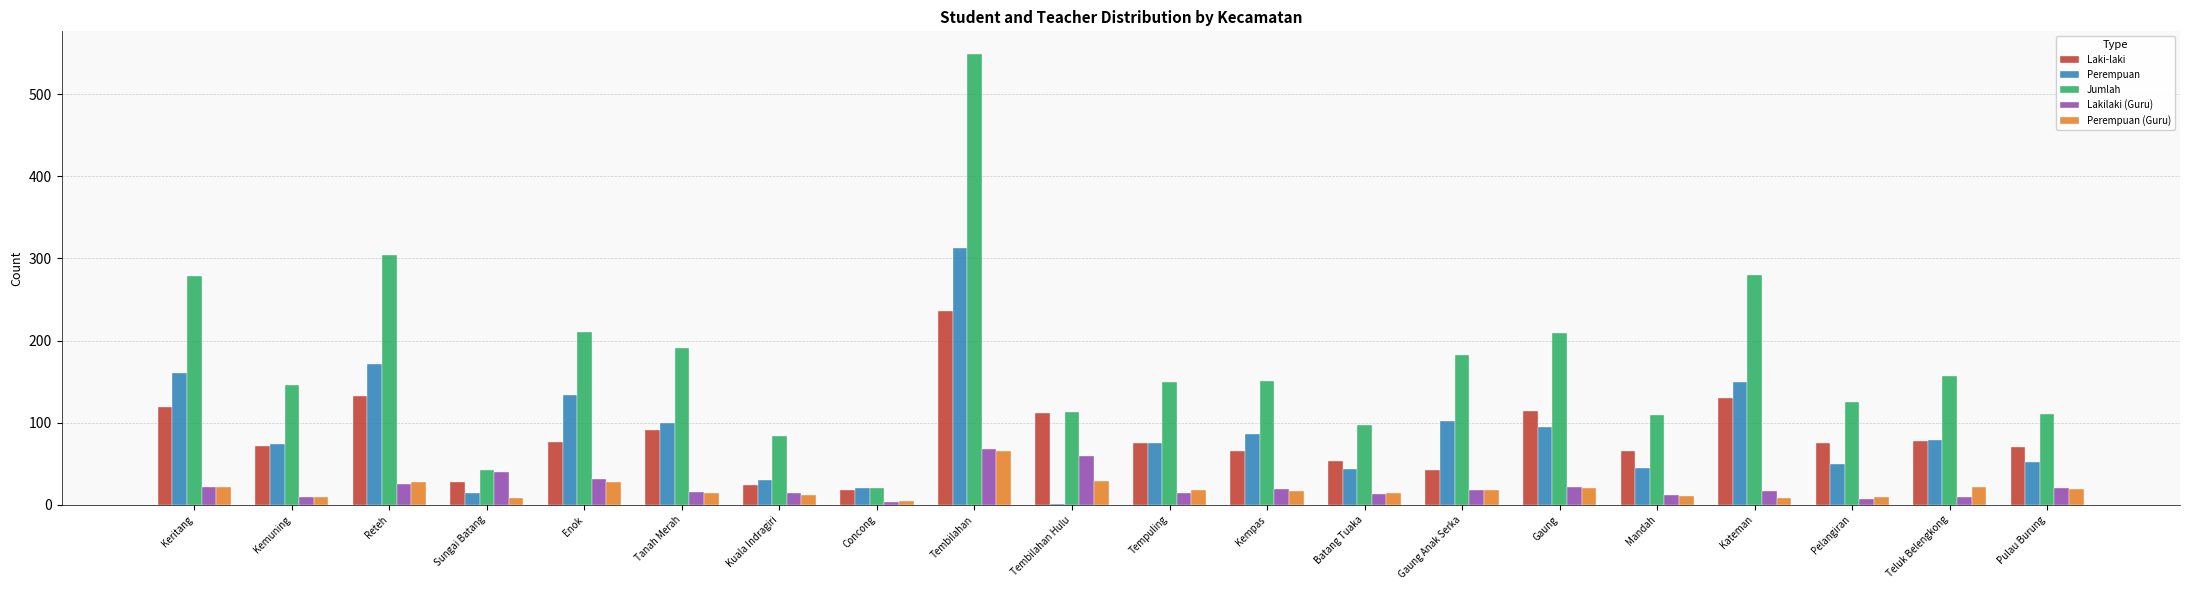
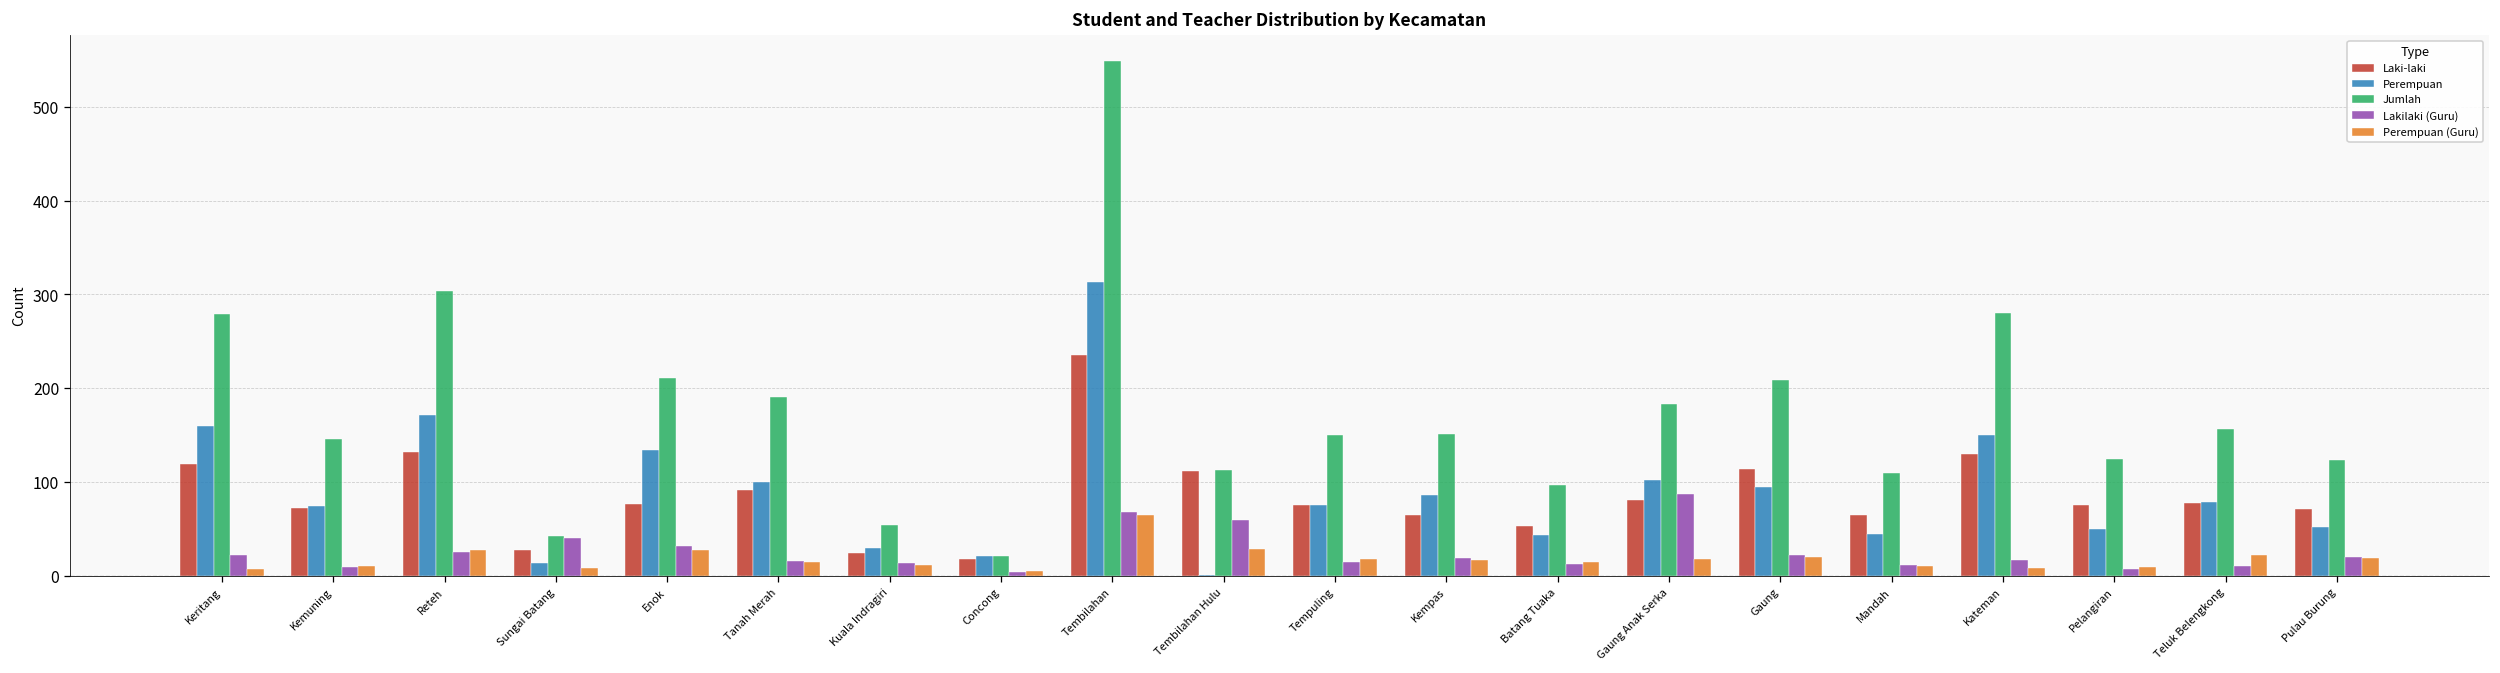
  {
    "Laki-laki": {
      "Keritang": 120,
      "Kemuning": 70,
      "Reteh": 130,
      "Sungai Batang": 30,
      "Enok": 80,
      "Tanah Merah": 90,
      "Kuala Indragiri": 20,
      "Concong": 20,
      "Tembilahan": 240,
      "Tembilahan Hulu": 110,
      "Tempuling": 80,
      "Kempas": 70,
      "Batang Tuaka": 50,
-     "Gaung Anak Serka": 40,
+     "Gaung Anak Serka": 80,
      "Gaung": 110,
      "Mandah": 70,
      "Kateman": 130,
      "Pelangiran": 80,
      "Teluk Belengkong": 80,
      "Pulau Burung": 70
    },
    "Perempuan": {
      "Keritang": 160,
      "Kemuning": 70,
      "Reteh": 170,
      "Sungai Batang": 10,
      "Enok": 130,
      "Tanah Merah": 100,
      "Kuala Indragiri": 30,
      "Concong": 20,
      "Tembilahan": 310,
      "Tempuling": 80,
      "Kempas": 90,
      "Batang Tuaka": 40,
      "Gaung Anak Serka": 100,
      "Gaung": 100,
      "Mandah": 50,
      "Kateman": 150,
      "Pelangiran": 50,
      "Teluk Belengkong": 80,
      "Pulau Burung": 50
    },
    "Jumlah": {
      "Keritang": 280,
      "Kemuning": 150,
      "Reteh": 300,
      "Sungai Batang": 40,
      "Enok": 210,
      "Tanah Merah": 190,
-     "Kuala Indragiri": 80,
+     "Kuala Indragiri": 50,
      "Concong": 20,
      "Tembilahan": 550,
      "Tembilahan Hulu": 110,
      "Tempuling": 150,
      "Kempas": 150,
      "Batang Tuaka": 100,
      "Gaung Anak Serka": 180,
      "Gaung": 210,
      "Mandah": 110,
      "Kateman": 280,
      "Pelangiran": 130,
      "Teluk Belengkong": 160,
-     "Pulau Burung": 110
+     "Pulau Burung": 120
    },
    "Lakilaki (Guru)": {
      "Keritang": 20,
      "Kemuning": 10,
      "Reteh": 30,
      "Sungai Batang": 40,
      "Enok": 30,
      "Tanah Merah": 20,
      "Kuala Indragiri": 10,
      "Concong": 0,
      "Tembilahan": 70,
      "Tembilahan Hulu": 60,
      "Tempuling": 20,
      "Kempas": 20,
      "Batang Tuaka": 10,
-     "Gaung Anak Serka": 20,
+     "Gaung Anak Serka": 90,
      "Gaung": 20,
      "Mandah": 10,
      "Kateman": 20,
      "Pelangiran": 10,
      "Teluk Belengkong": 10,
      "Pulau Burung": 20
    },
    "Perempuan (Guru)": {
-     "Keritang": 20,
+     "Keritang": 10,
      "Kemuning": 10,
      "Reteh": 30,
      "Sungai Batang": 10,
      "Enok": 30,
      "Tanah Merah": 20,
      "Kuala Indragiri": 10,
      "Concong": 10,
      "Tembilahan": 70,
      "Tembilahan Hulu": 30,
      "Tempuling": 20,
      "Kempas": 20,
      "Batang Tuaka": 20,
      "Gaung Anak Serka": 20,
      "Gaung": 20,
      "Mandah": 10,
      "Kateman": 10,
      "Pelangiran": 10,
      "Teluk Belengkong": 20,
      "Pulau Burung": 20
    }
  }
